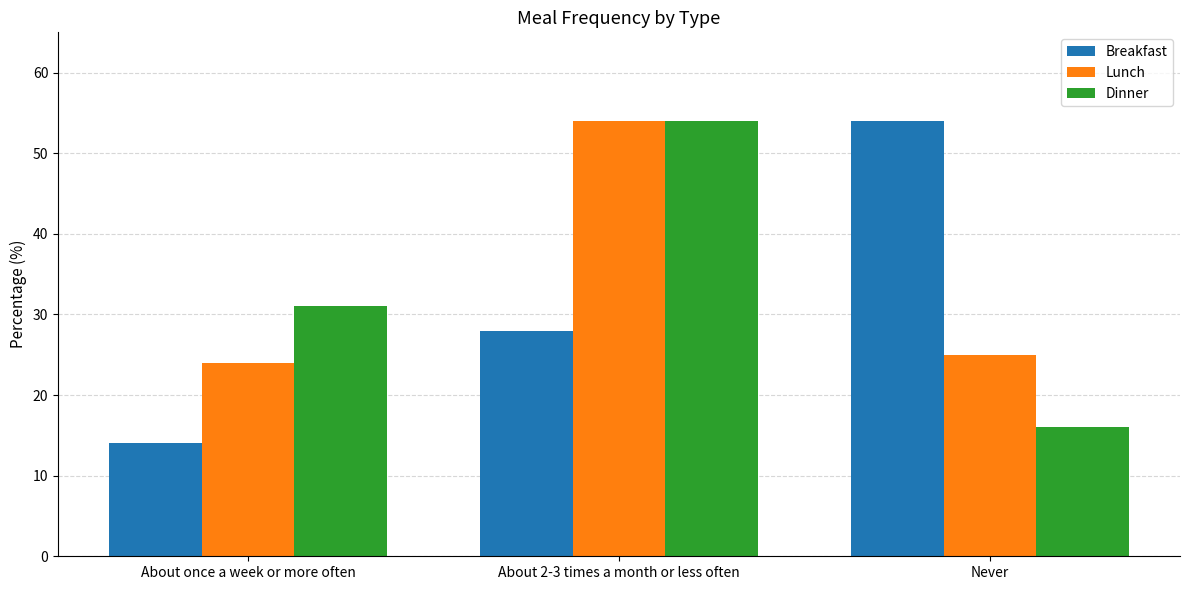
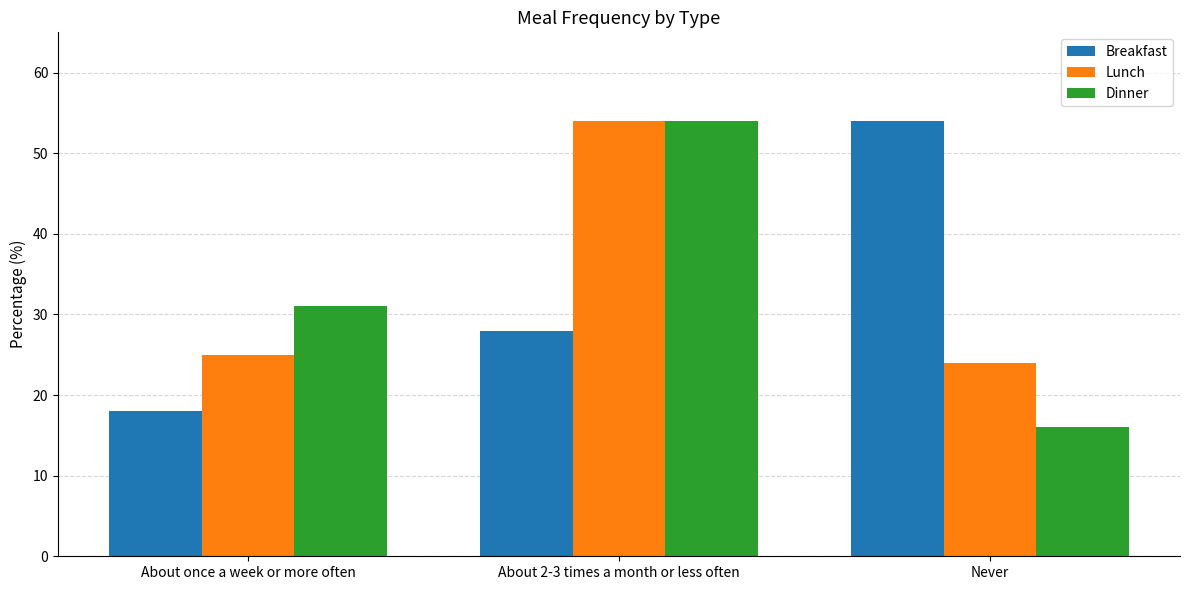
  {
    "Breakfast": {
-     "About once a week or more often": 14,
+     "About once a week or more often": 18,
      "About 2-3 times a month or less often": 28,
      "Never": 54
    },
    "Lunch": {
-     "About once a week or more often": 24,
+     "About once a week or more often": 25,
      "About 2-3 times a month or less often": 54,
-     "Never": 25
+     "Never": 24
    },
    "Dinner": {
      "About once a week or more often": 31,
      "About 2-3 times a month or less often": 54,
      "Never": 16
    }
  }
